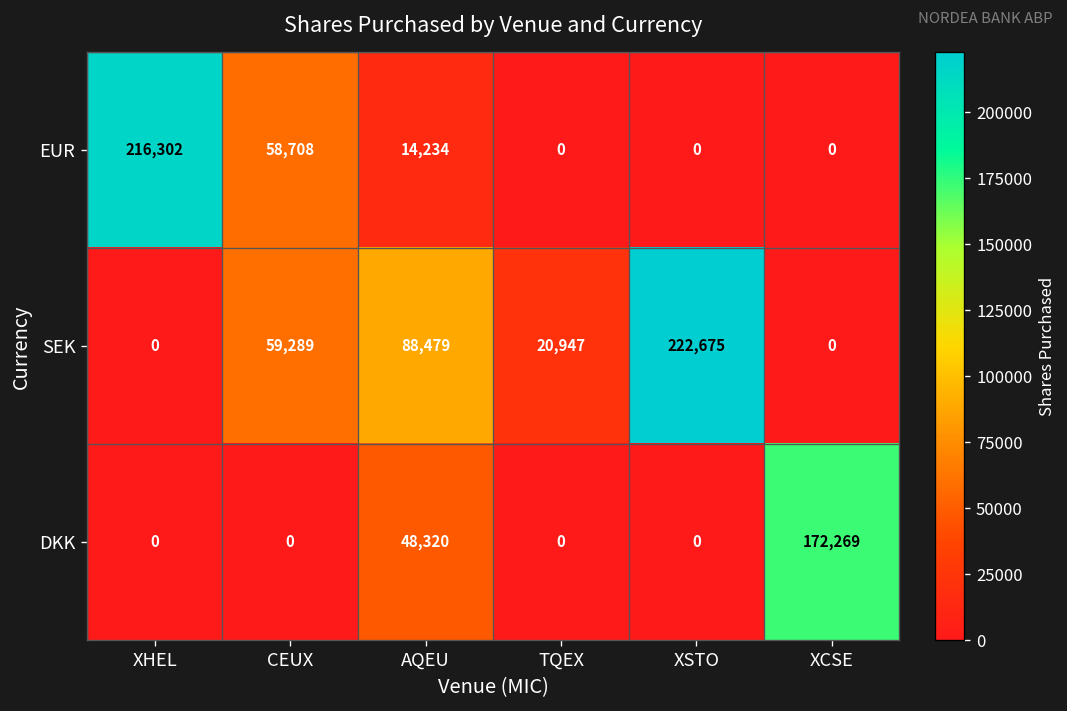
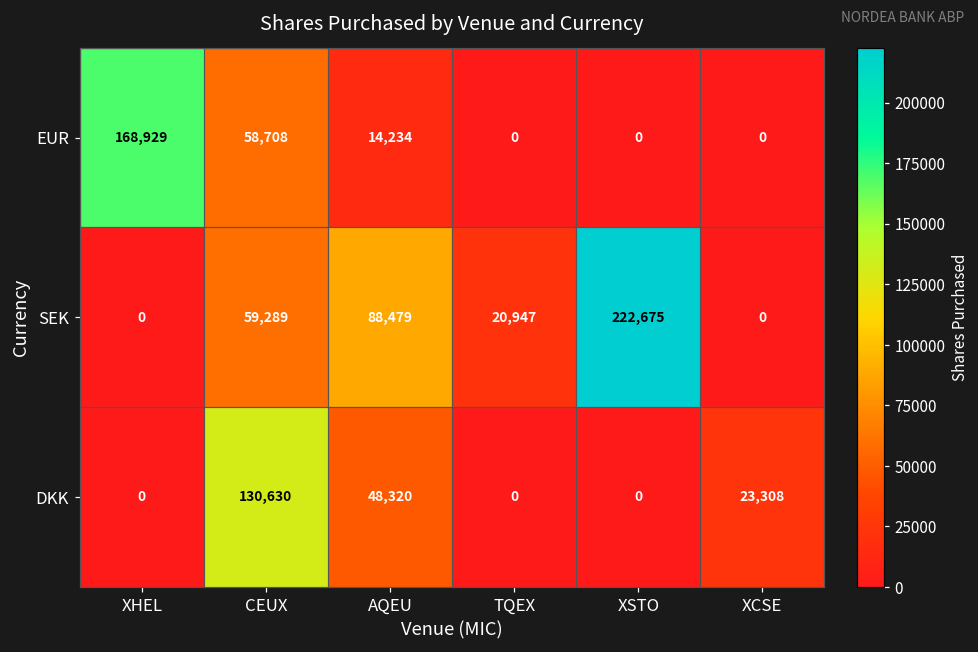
  {
    "EUR": {
-     "XHEL": "216,302",
+     "XHEL": "168,929",
      "CEUX": "58,708",
      "AQEU": "14,234",
      "TQEX": "0",
      "XSTO": "0",
      "XCSE": "0"
    },
    "SEK": {
      "XHEL": "0",
      "CEUX": "59,289",
      "AQEU": "88,479",
      "TQEX": "20,947",
      "XSTO": "222,675",
      "XCSE": "0"
    },
    "DKK": {
      "XHEL": "0",
-     "CEUX": "0",
+     "CEUX": "130,630",
      "AQEU": "48,320",
      "TQEX": "0",
      "XSTO": "0",
-     "XCSE": "172,269"
+     "XCSE": "23,308"
    }
  }
